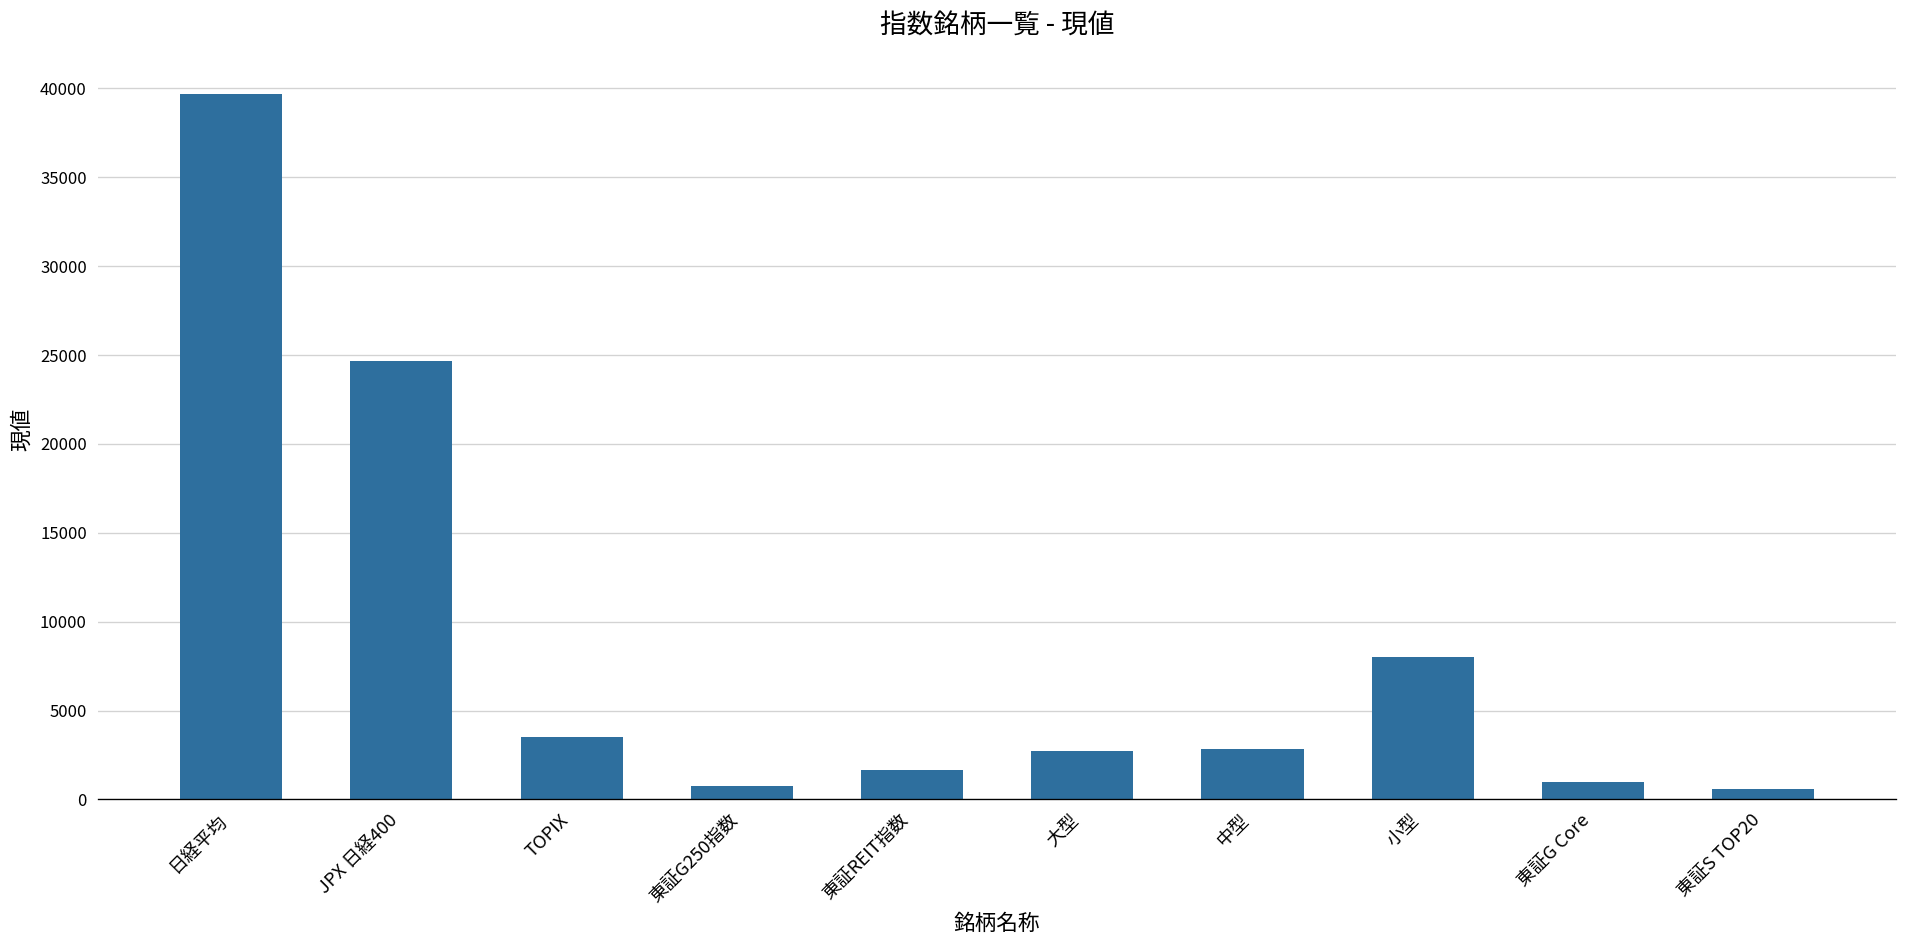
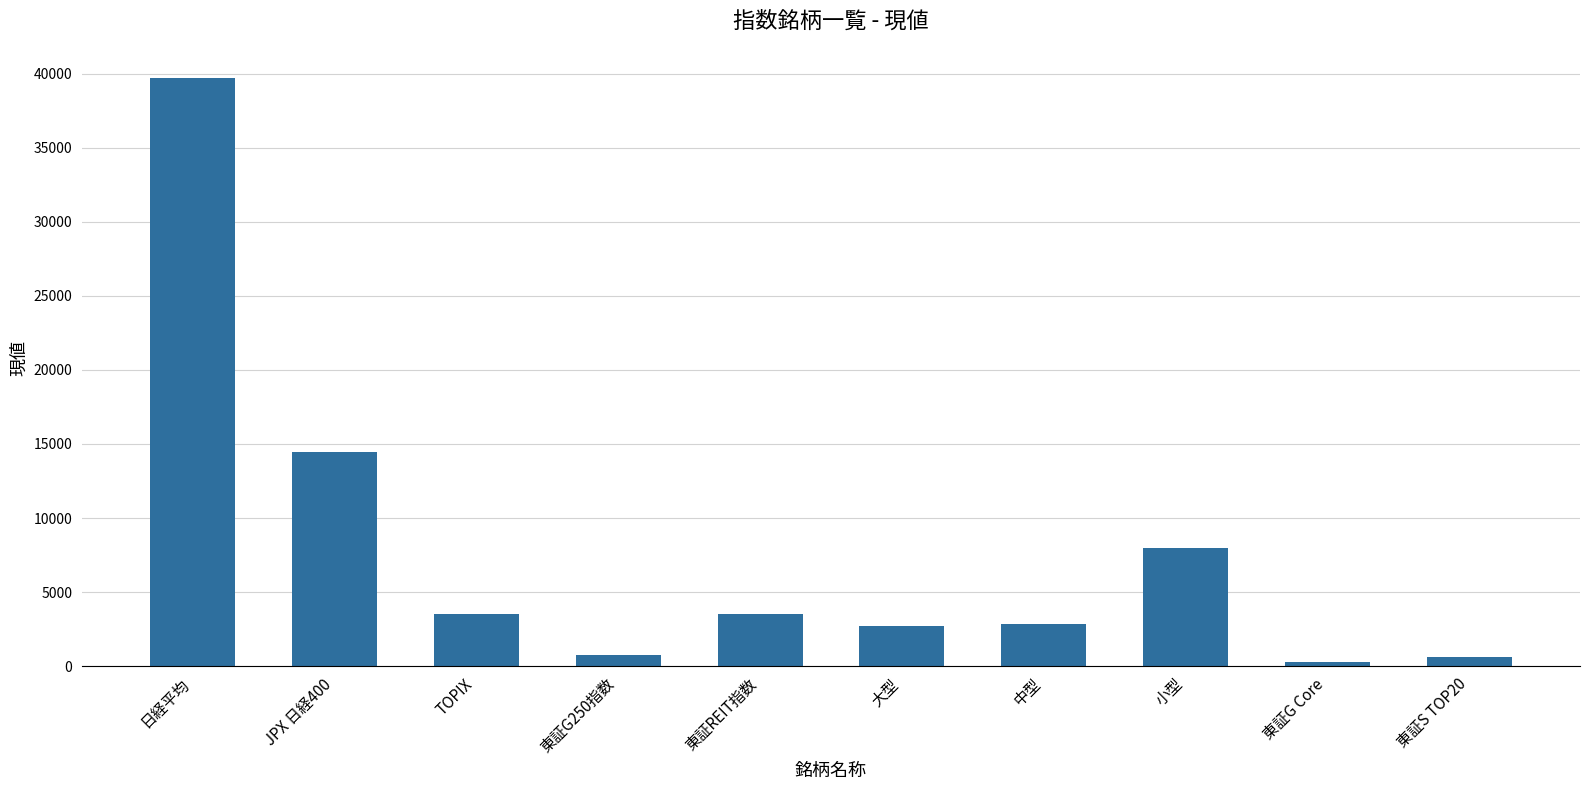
  {
    "日経平均": 39700,
-   "JPX 日経400": 24700,
+   "JPX 日経400": 14500,
    "TOPIX": 3500,
    "東証G250指数": 800,
-   "東証REIT指数": 1700,
+   "東証REIT指数": 3500,
    "大型": 2700,
    "中型": 2800,
    "小型": 8000,
-   "東証G Core": 1000,
+   "東証G Core": 300,
    "東証S TOP20": 600
  }
